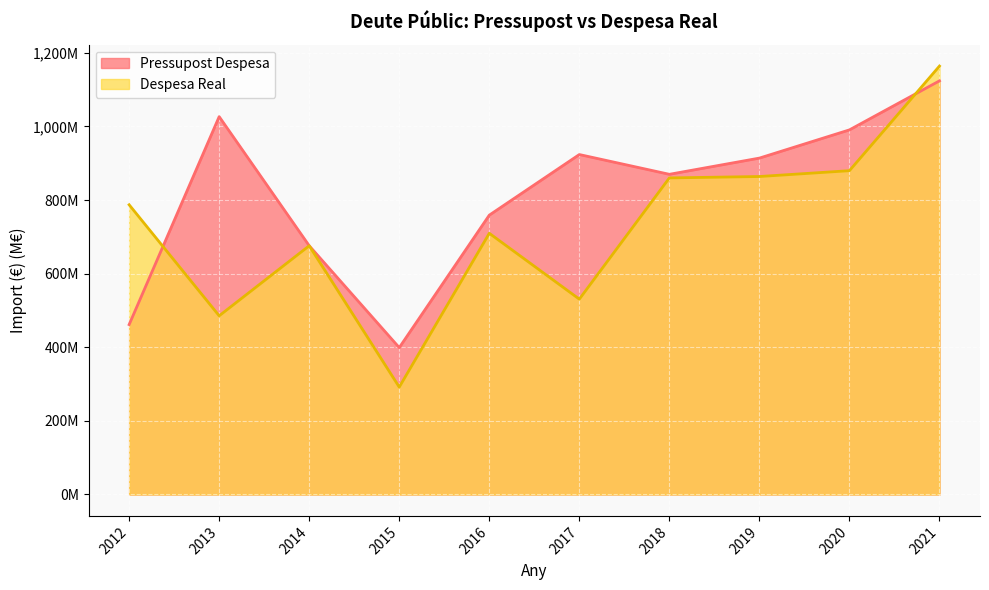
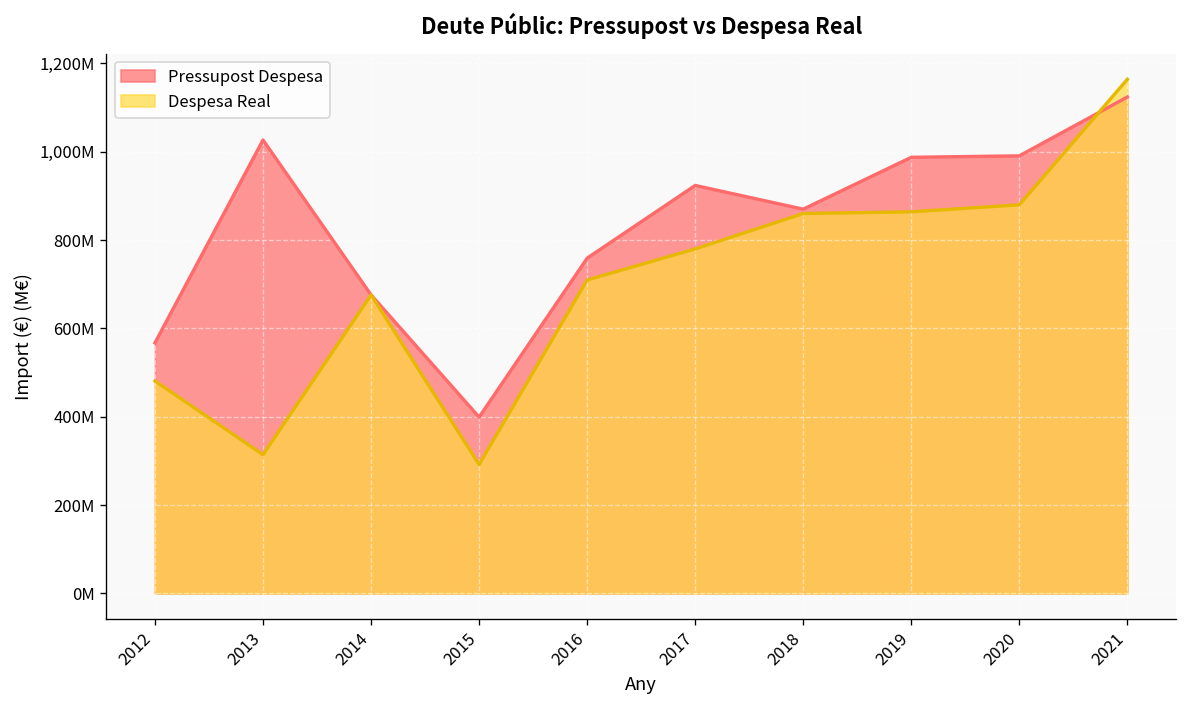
  {
    "Pressupost Despesa": {
-     "2012": "460,000,000",
+     "2012": "570,000,000",
      "2013": "1,030,000,000",
      "2015": "400,000,000",
      "2016": "760,000,000",
      "2017": "920,000,000",
      "2018": "870,000,000",
-     "2019": "910,000,000",
+     "2019": "990,000,000",
      "2020": "990,000,000",
      "2021": "1,120,000,000"
    },
    "Despesa Real": {
-     "2012": "790,000,000",
-     "2013": "490,000,000",
+     "2012": "480,000,000",
+     "2013": "310,000,000",
      "2015": "290,000,000",
      "2016": "710,000,000",
-     "2017": "530,000,000",
+     "2017": "780,000,000",
      "2018": "860,000,000",
      "2019": "860,000,000",
      "2020": "880,000,000",
      "2021": "1,160,000,000"
    }
  }
